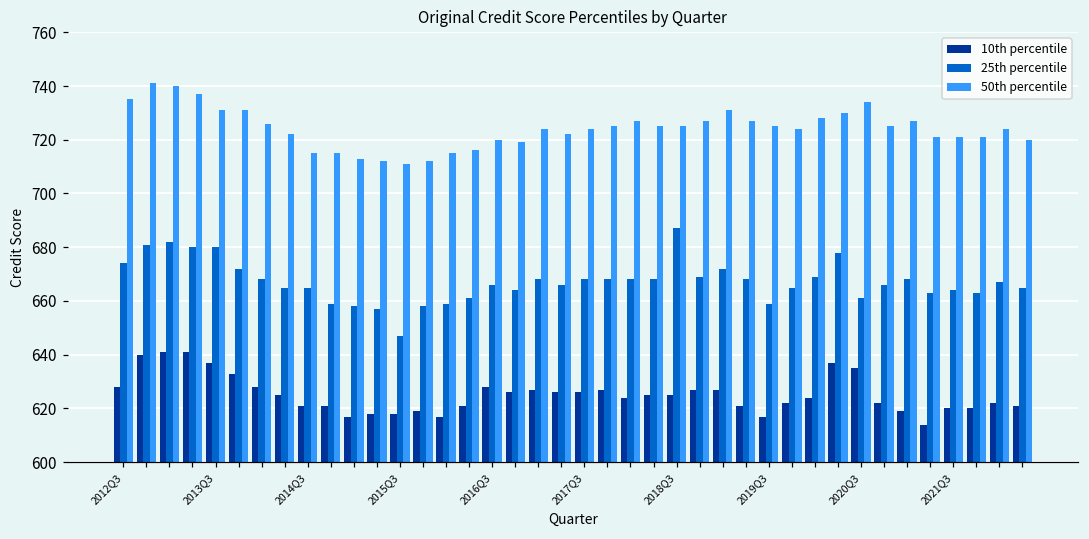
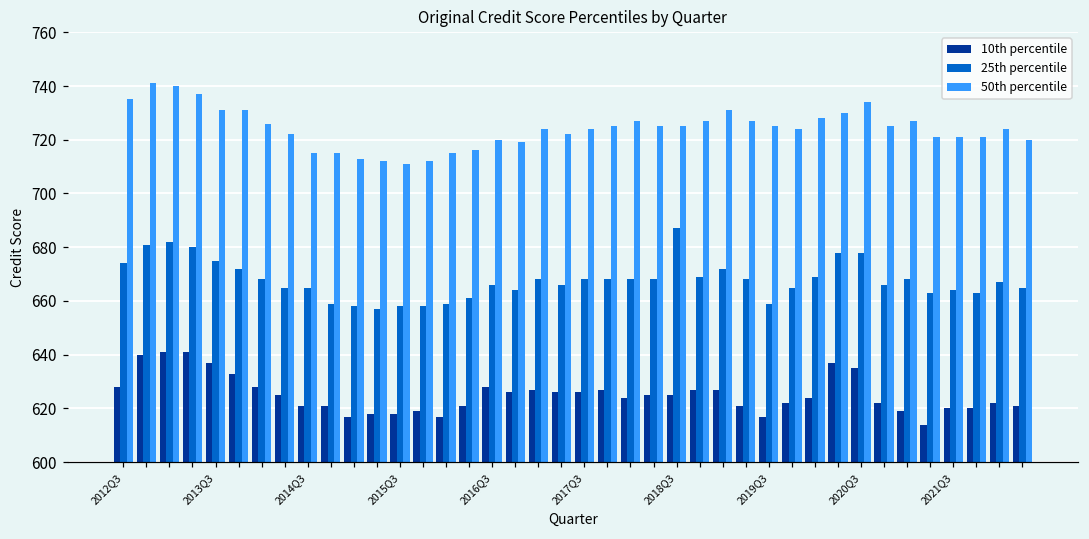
  {
    "25th percentile": {
      "2012Q3": 674,
-     "2013Q3": 680,
+     "2013Q3": 675,
      "2014Q3": 665,
-     "2015Q3": 647,
+     "2015Q3": 658,
      "2016Q3": 666,
      "2017Q3": 668,
      "2018Q3": 687,
      "2019Q3": 659,
-     "2020Q3": 661,
+     "2020Q3": 678,
      "2021Q3": 664
    }
  }
